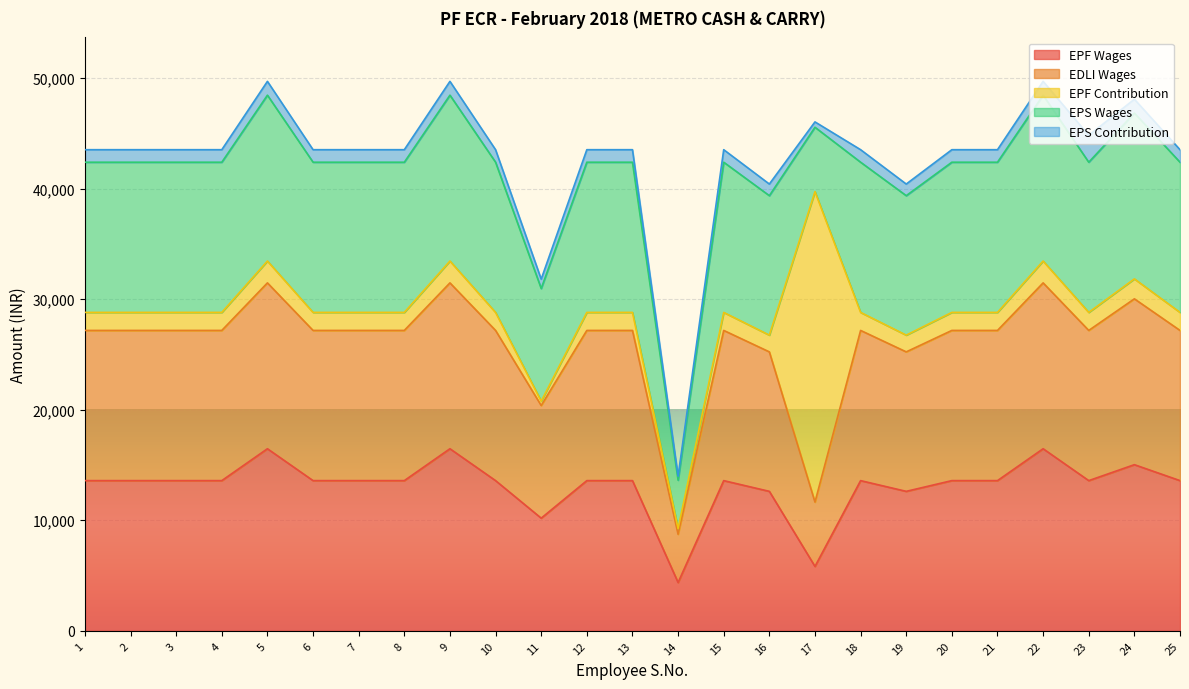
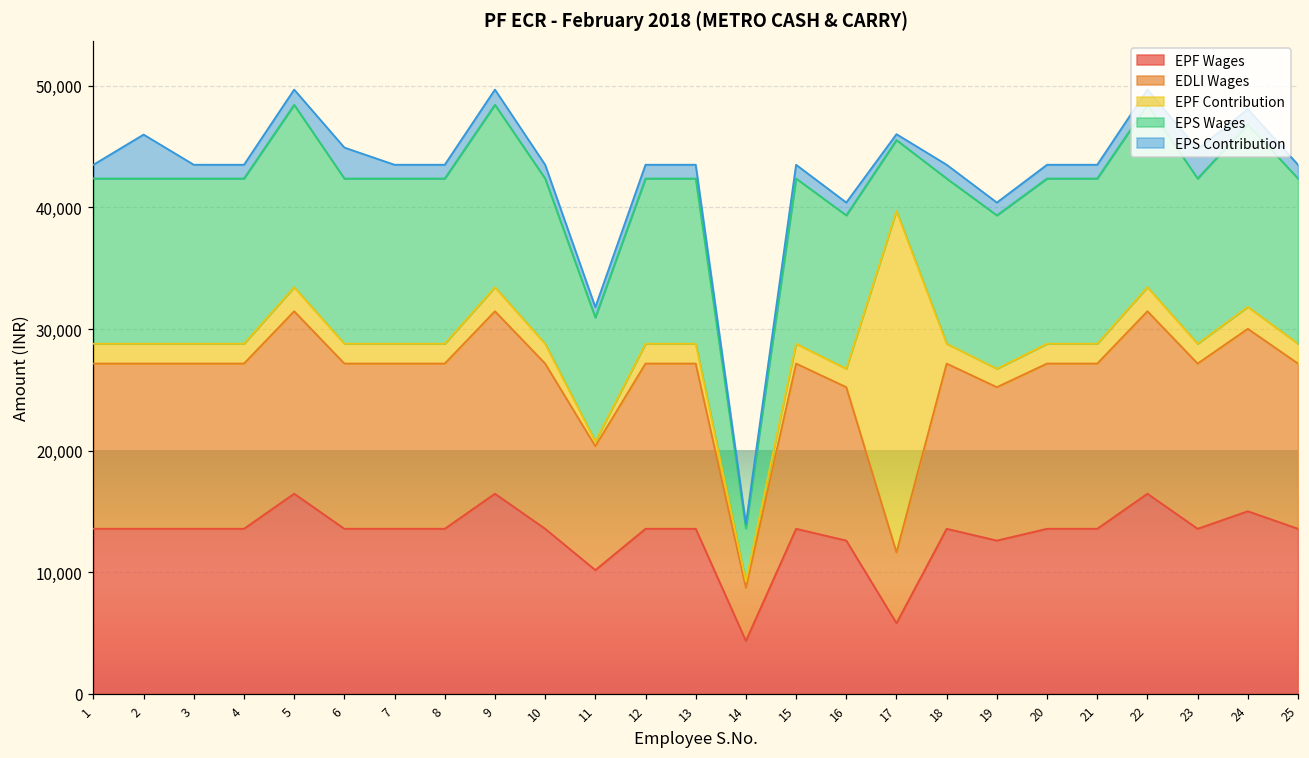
  {
    "EPF Contribution": {
      "1": "1,600",
      "2": "1,600",
      "3": "1,600",
      "4": "1,600",
      "5": "2,000",
      "6": "1,600",
      "7": "1,600",
      "8": "1,600",
      "9": "2,000",
      "10": "1,600",
      "11": "400",
      "12": "1,600",
      "13": "1,600",
      "14": "500",
      "15": "1,600",
      "16": "1,500",
      "17": "28,100",
      "18": "1,600",
      "19": "1,500",
      "20": "1,600",
      "21": "1,600",
      "22": "2,000",
      "23": "1,600",
      "24": "1,800",
      "25": "1,600"
    },
    "EPS Wages": {
      "1": "13,600",
      "2": "13,600",
      "3": "13,600",
      "4": "13,600",
      "5": "15,000",
      "6": "13,600",
      "7": "13,600",
      "8": "13,600",
      "9": "15,000",
      "10": "13,600",
      "11": "10,200",
      "12": "13,600",
      "13": "13,600",
      "14": "4,400",
      "15": "13,600",
      "16": "12,600",
      "17": "5,800",
      "18": "13,600",
      "19": "12,600",
      "20": "13,600",
      "21": "13,600",
      "23": "13,600",
      "25": "13,600"
    },
    "EPS Contribution": {
      "1": "1,100",
-     "2": "1,100",
+     "2": "3,600",
      "3": "1,100",
      "4": "1,100",
      "5": "1,300",
-     "6": "1,100",
+     "6": "2,500",
      "7": "1,100",
      "8": "1,100",
      "9": "1,300",
      "10": "1,100",
      "11": "800",
      "12": "1,100",
      "13": "1,100",
      "14": "400",
      "15": "1,100",
      "16": "1,100",
      "17": "500",
      "18": "1,100",
      "19": "1,100",
      "20": "1,100",
      "21": "1,100",
      "25": "1,100"
    }
  }
